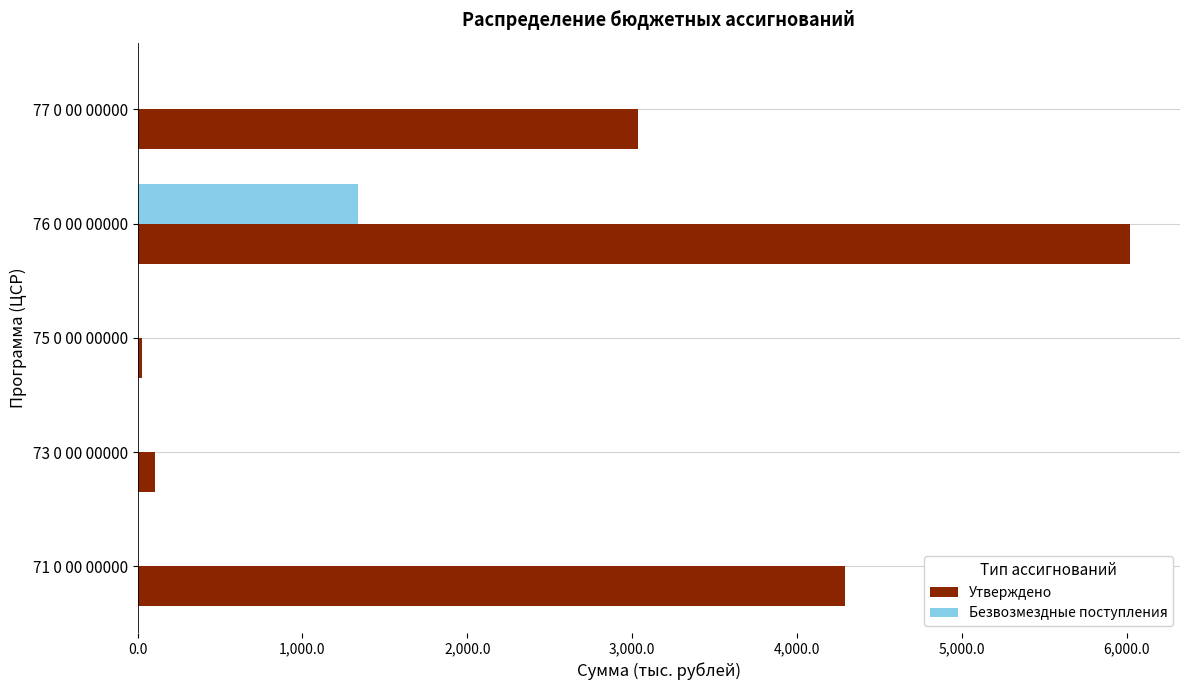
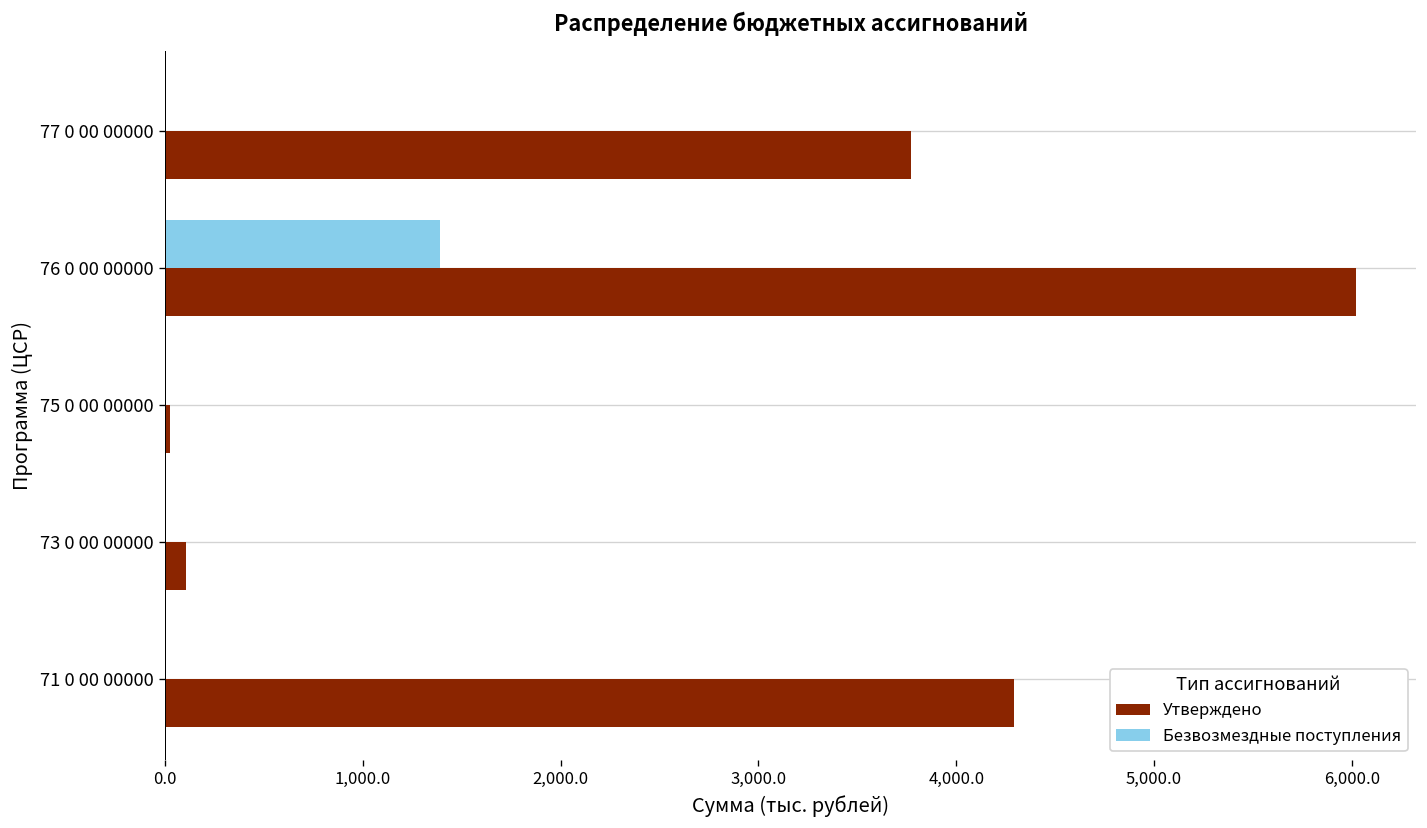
  {
    "Утверждено": {
-     "77 0 00 00000": "3,040",
+     "77 0 00 00000": "3,770",
      "76 0 00 00000": "6,020",
      "75 0 00 00000": "30",
      "73 0 00 00000": "110",
      "71 0 00 00000": "4,290"
    },
    "Безвозмездные поступления": {
      "77 0 00 00000": "0",
-     "76 0 00 00000": "1,340",
+     "76 0 00 00000": "1,390",
      "75 0 00 00000": "0",
      "73 0 00 00000": "0",
      "71 0 00 00000": "0"
    }
  }
